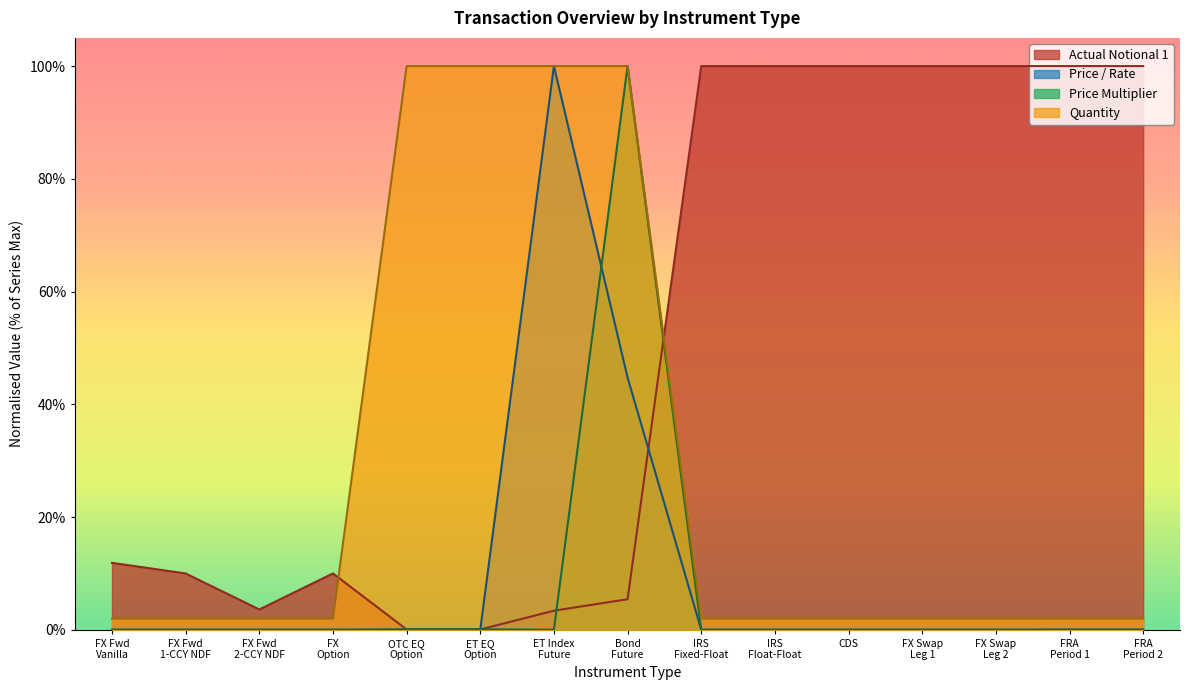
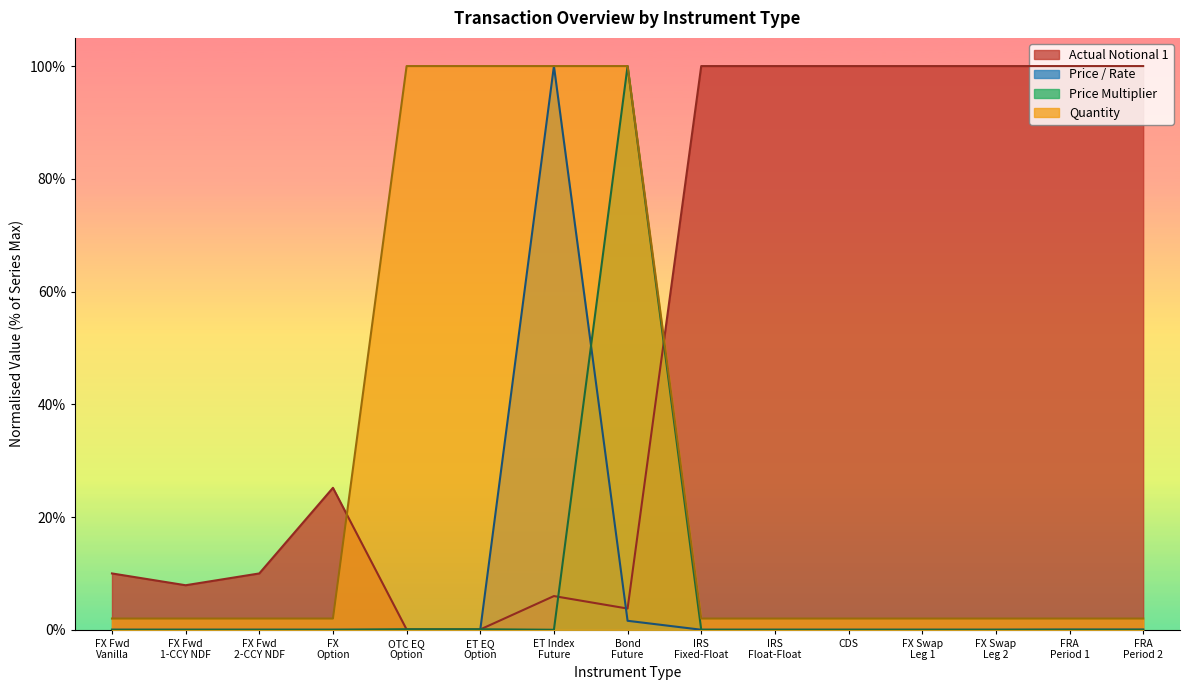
  {
    "Actual Notional 1": {
-     "FX Fwd Vanilla": "12%",
-     "FX Fwd 1-CCY NDF": "10%",
-     "FX Fwd 2-CCY NDF": "4%",
-     "FX Option": "10%",
-     "ET Index Future": "3%",
-     "Bond Future": "5%",
+     "FX Fwd Vanilla": "10%",
+     "FX Fwd 1-CCY NDF": "8%",
+     "FX Fwd 2-CCY NDF": "10%",
+     "FX Option": "25%",
+     "ET Index Future": "6%",
+     "Bond Future": "4%",
      "IRS Fixed-Float": "100%",
      "IRS Float-Float": "100%",
      "CDS": "100%",
      "FX Swap Leg 1": "100%",
      "FX Swap Leg 2": "100%"
    },
    "Price / Rate": {
-     "Bond Future": "45%"
+     "Bond Future": "2%"
    },
    "Price Multiplier": {
      "ET Index Future": "0%"
    },
    "Quantity": {
      "FX Fwd Vanilla": "2%",
      "FX Fwd 1-CCY NDF": "2%",
      "FX Fwd 2-CCY NDF": "2%",
      "FX Option": "2%",
      "OTC EQ Option": "100%",
      "ET EQ Option": "100%",
      "IRS Fixed-Float": "2%",
      "IRS Float-Float": "2%",
      "CDS": "2%",
      "FX Swap Leg 1": "2%",
      "FX Swap Leg 2": "2%",
      "FRA Period 1": "2%",
      "FRA Period 2": "2%"
    }
  }
